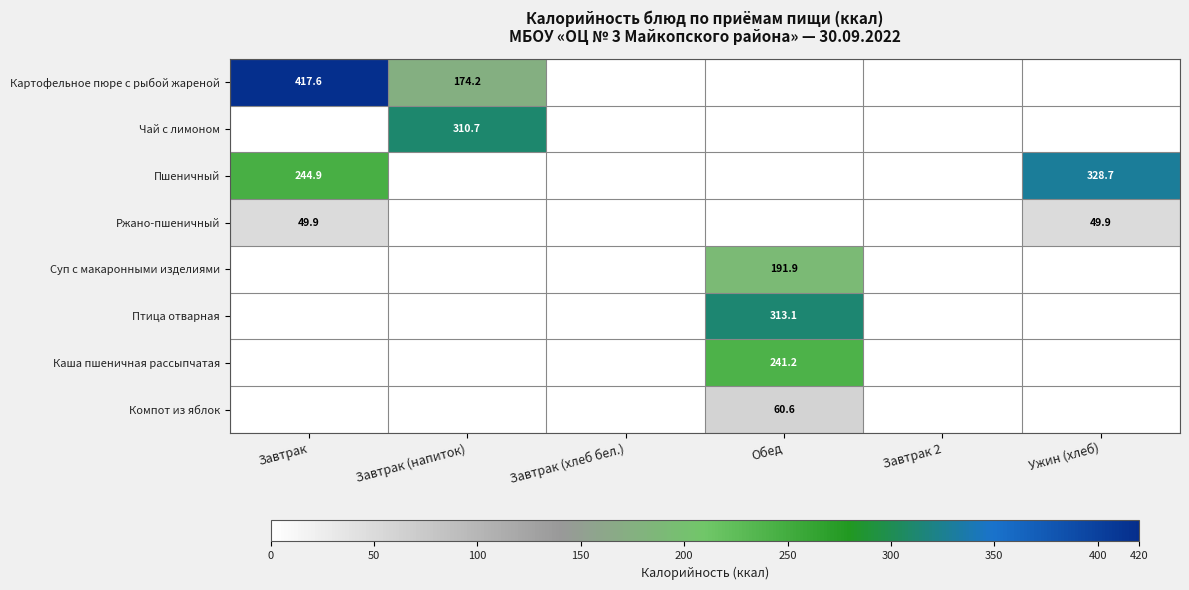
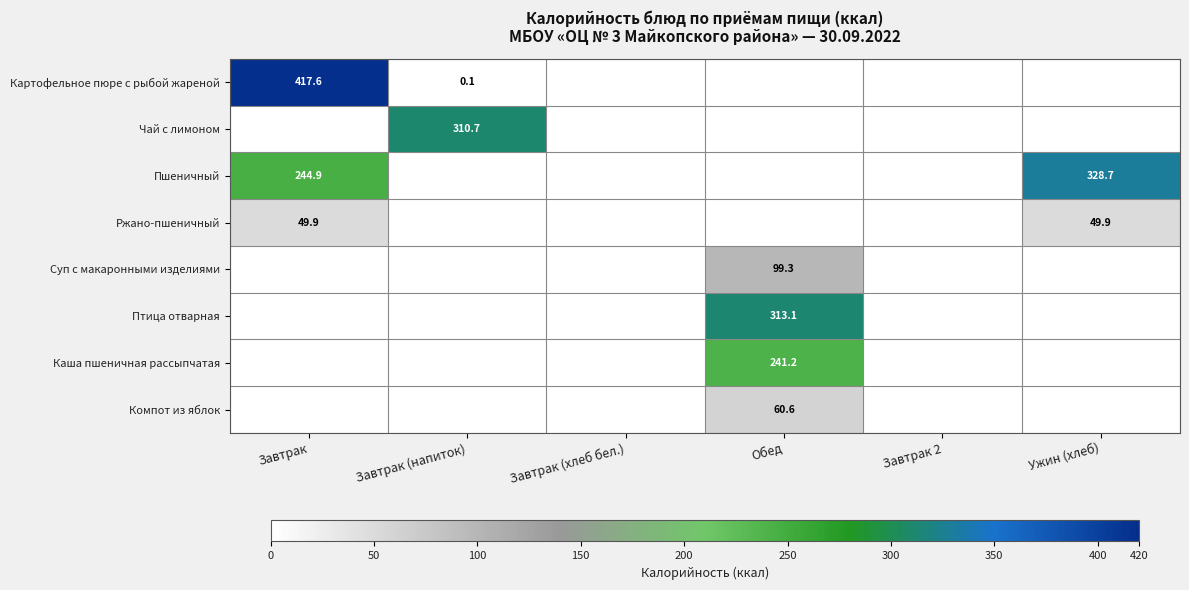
  {
    "Картофельное пюре с рыбой жареной": {
      "Завтрак": 417.6,
-     "Завтрак (напиток)": 174.2
+     "Завтрак (напиток)": 0.1
    },
    "Чай с лимоном": {
      "Завтрак (напиток)": 310.7
    },
    "Пшеничный": {
      "Завтрак": 244.9,
      "Ужин (хлеб)": 328.7
    },
    "Ржано-пшеничный": {
      "Завтрак": 49.9,
      "Ужин (хлеб)": 49.9
    },
    "Суп с макаронными изделиями": {
-     "Обед": 191.9
+     "Обед": 99.3
    },
    "Птица отварная": {
      "Обед": 313.1
    },
    "Каша пшеничная рассыпчатая": {
      "Обед": 241.2
    },
    "Компот из яблок": {
      "Обед": 60.6
    }
  }
